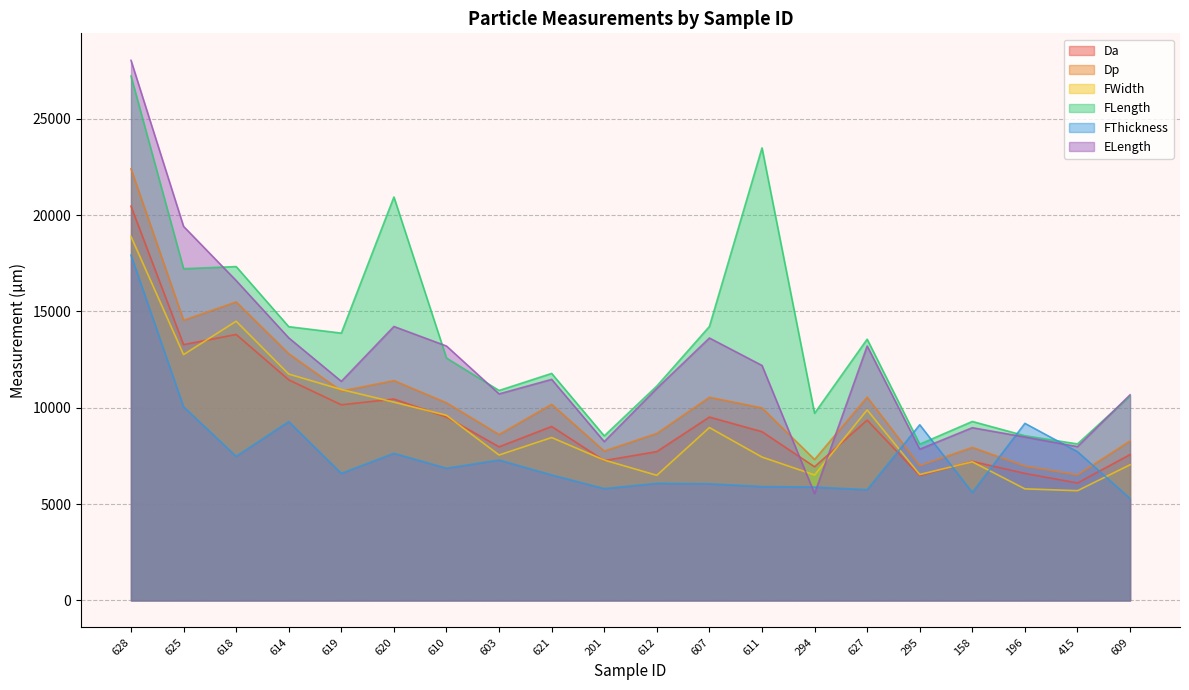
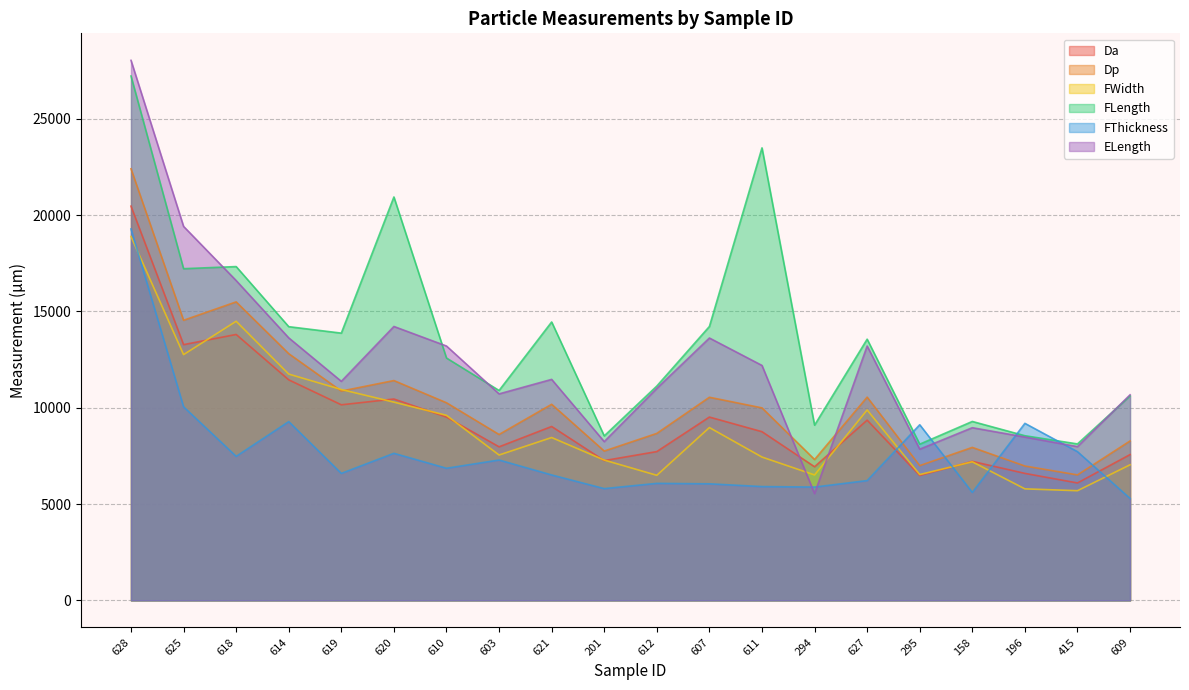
  {
    "FLength": {
      "628": 27200,
      "625": 17200,
      "618": 17300,
      "614": 14200,
      "619": 13900,
      "620": 20900,
      "610": 12600,
      "603": 10900,
-     "621": 11800,
+     "621": 14500,
      "201": 8500,
      "607": 14200,
      "611": 23500,
-     "294": 9700,
+     "294": 9100,
      "627": 13600,
      "295": 8100,
      "158": 9300,
      "415": 8100
    },
    "FThickness": {
-     "628": 17900,
+     "628": 19300,
      "625": 10100,
      "618": 7500,
      "614": 9300,
      "619": 6600,
      "620": 7600,
      "610": 6900,
      "603": 7300,
      "621": 6500,
      "201": 5800,
      "612": 6100,
      "607": 6100,
      "611": 5900,
      "294": 5900,
-     "627": 5700,
+     "627": 6200,
      "295": 9100,
      "158": 5600,
      "196": 9200,
      "415": 7700,
      "609": 5300
    },
    "ELength": {
      "628": 28000,
      "625": 19400,
      "618": 16600,
      "614": 13600,
      "619": 11400,
      "620": 14200,
      "610": 13200,
      "603": 10700,
      "621": 11500,
      "201": 8200,
      "607": 13600,
      "611": 12200,
      "294": 5500,
      "627": 13200,
      "295": 7900,
      "158": 9000,
      "415": 8000
    }
  }
